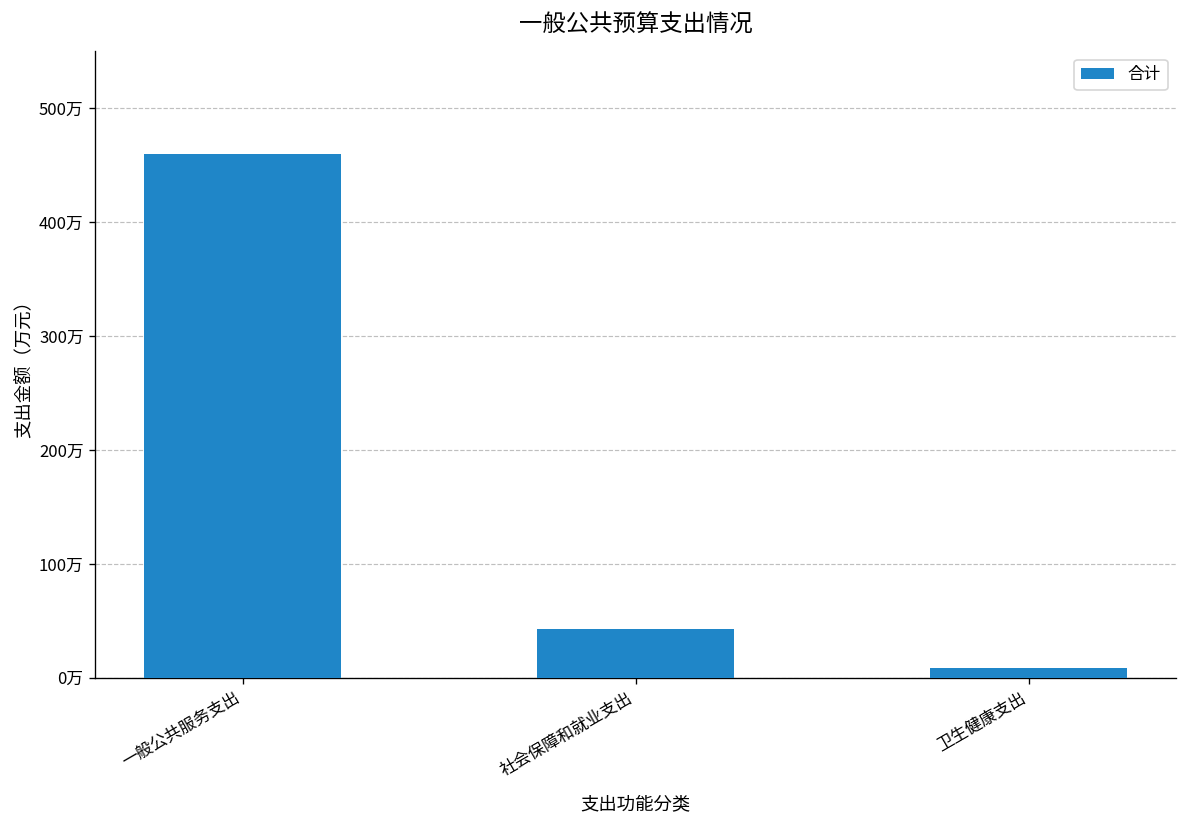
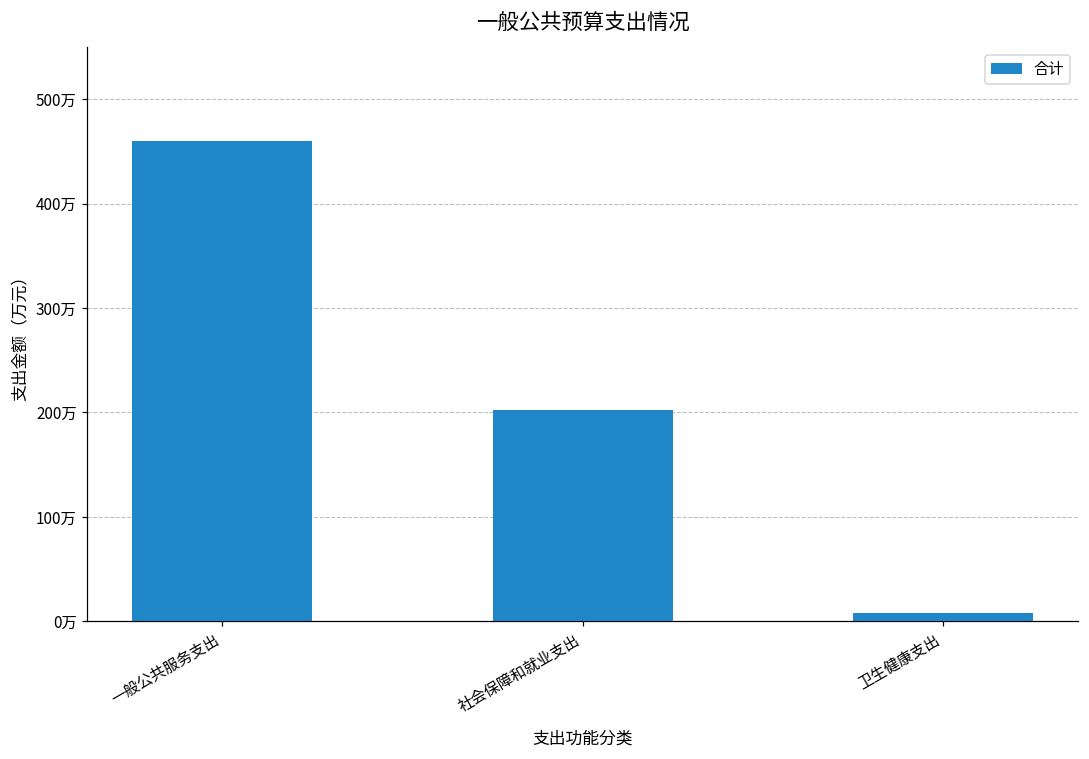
  {
    "一般公共服务支出": "460万",
-   "社会保障和就业支出": "40万",
+   "社会保障和就业支出": "200万",
    "卫生健康支出": "10万"
  }
